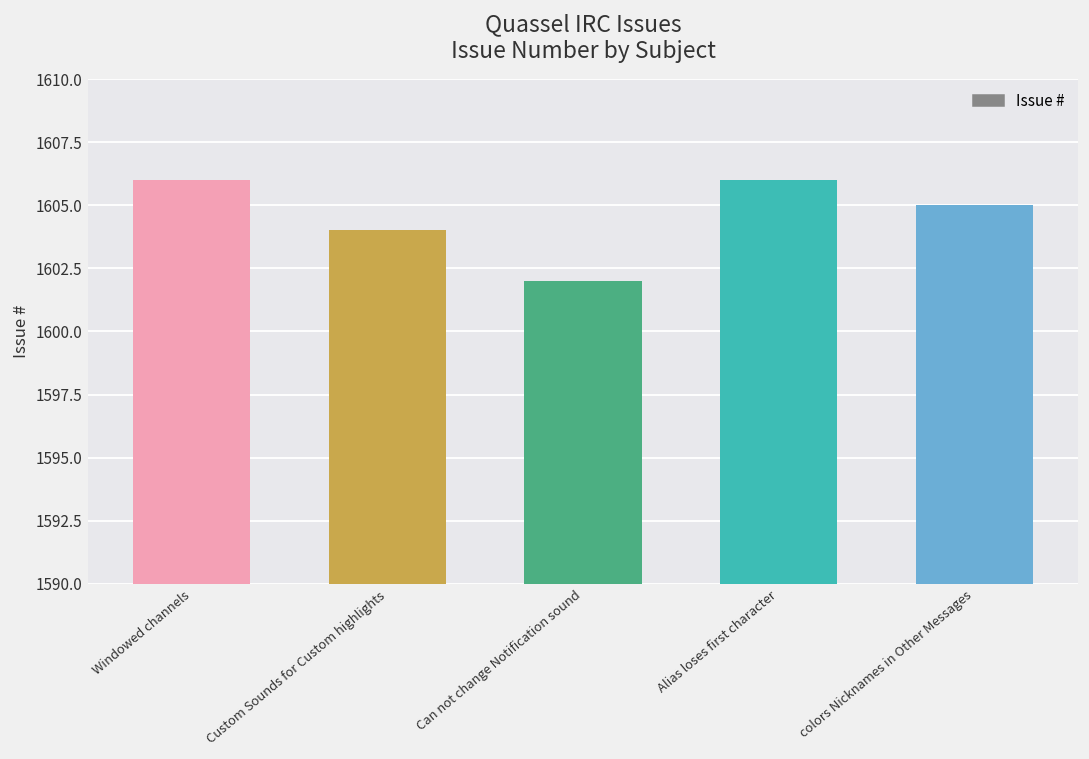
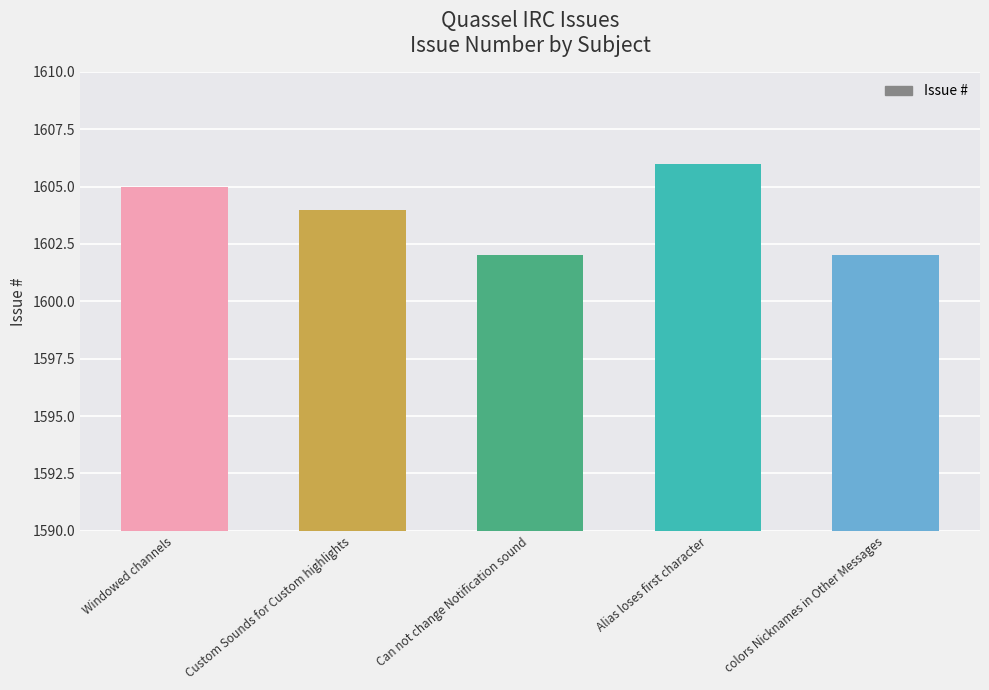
  {
-   "Windowed channels": 1606,
+   "Windowed channels": 1605,
    "Custom Sounds for Custom highlights": 1604,
    "Can not change Notification sound": 1602,
    "Alias loses first character": 1606,
-   "colors Nicknames in Other Messages": 1605
+   "colors Nicknames in Other Messages": 1602
  }
